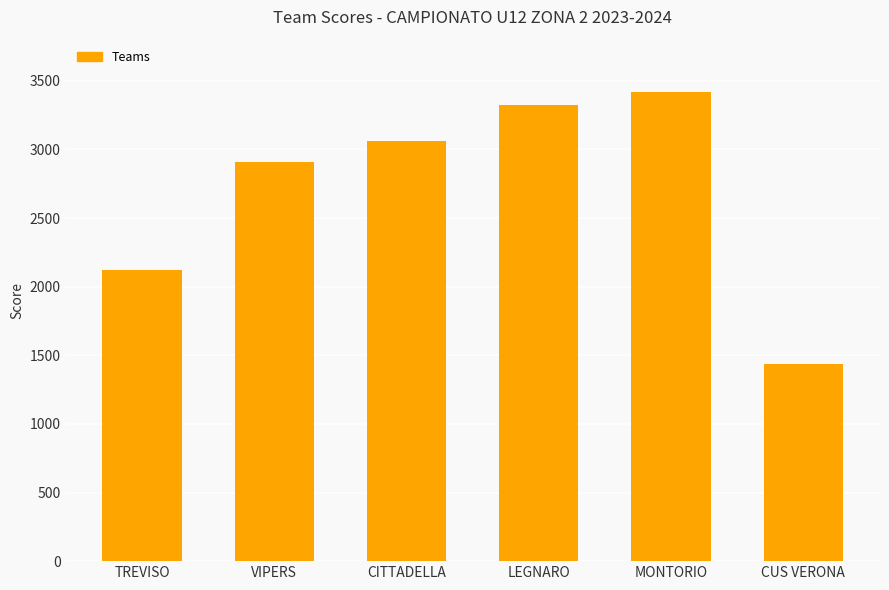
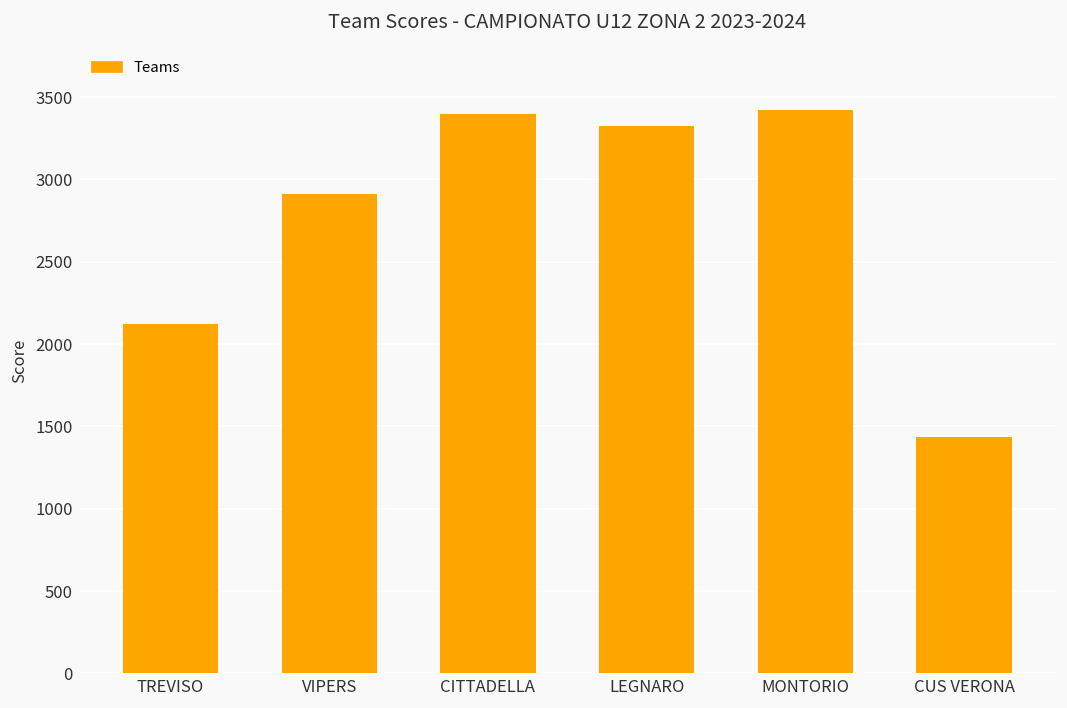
  {
    "TREVISO": 2120,
    "VIPERS": 2910,
-   "CITTADELLA": 3060,
+   "CITTADELLA": 3400,
    "LEGNARO": 3320,
    "MONTORIO": 3420,
    "CUS VERONA": 1440
  }
